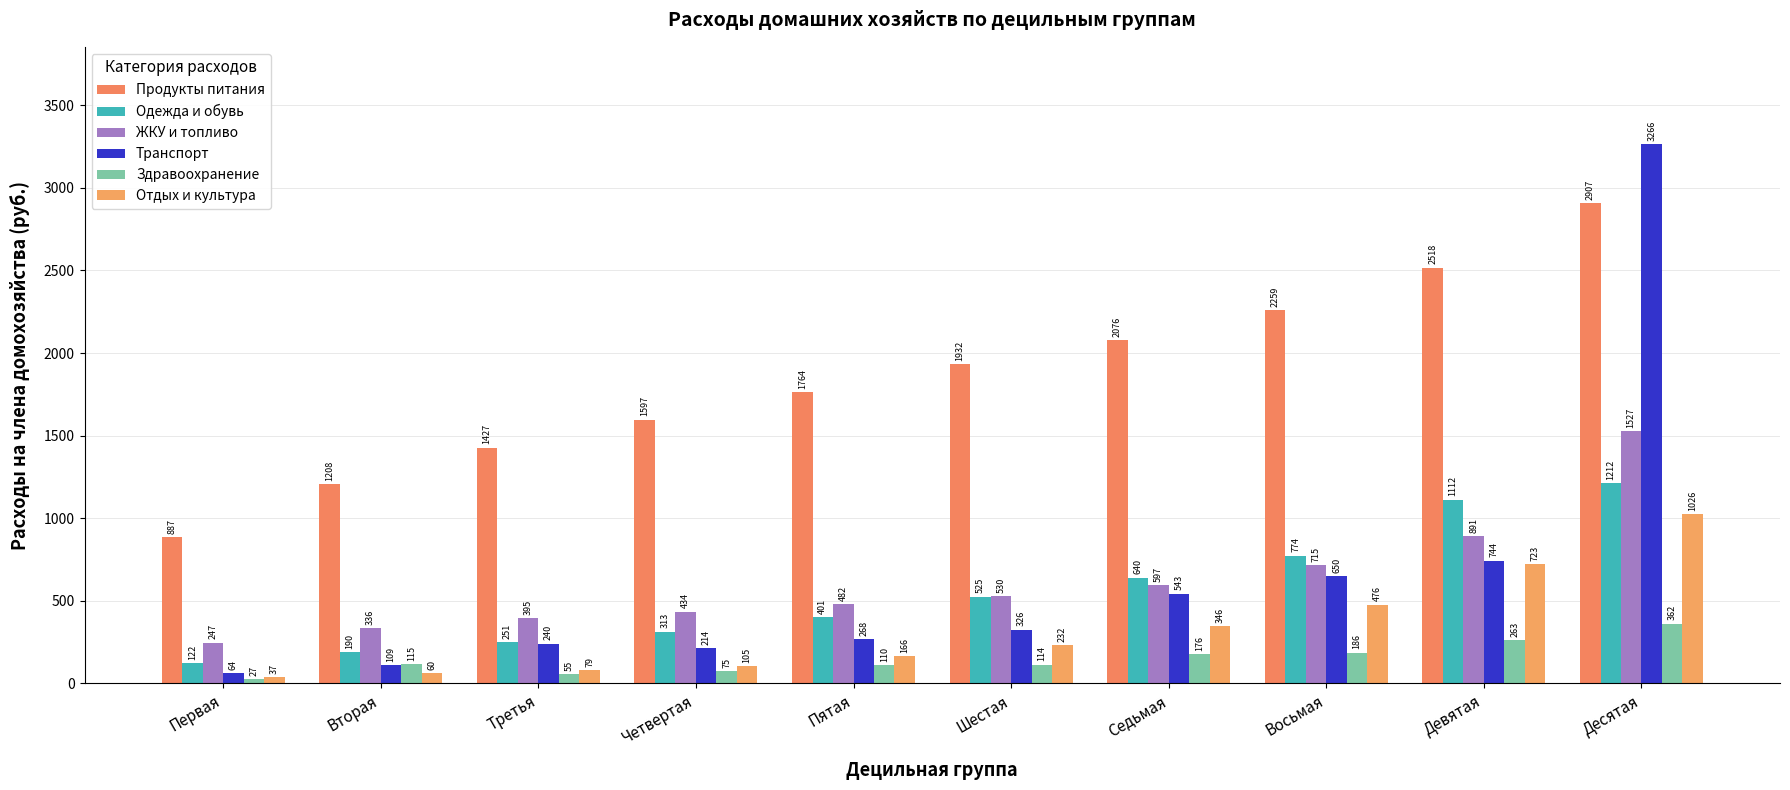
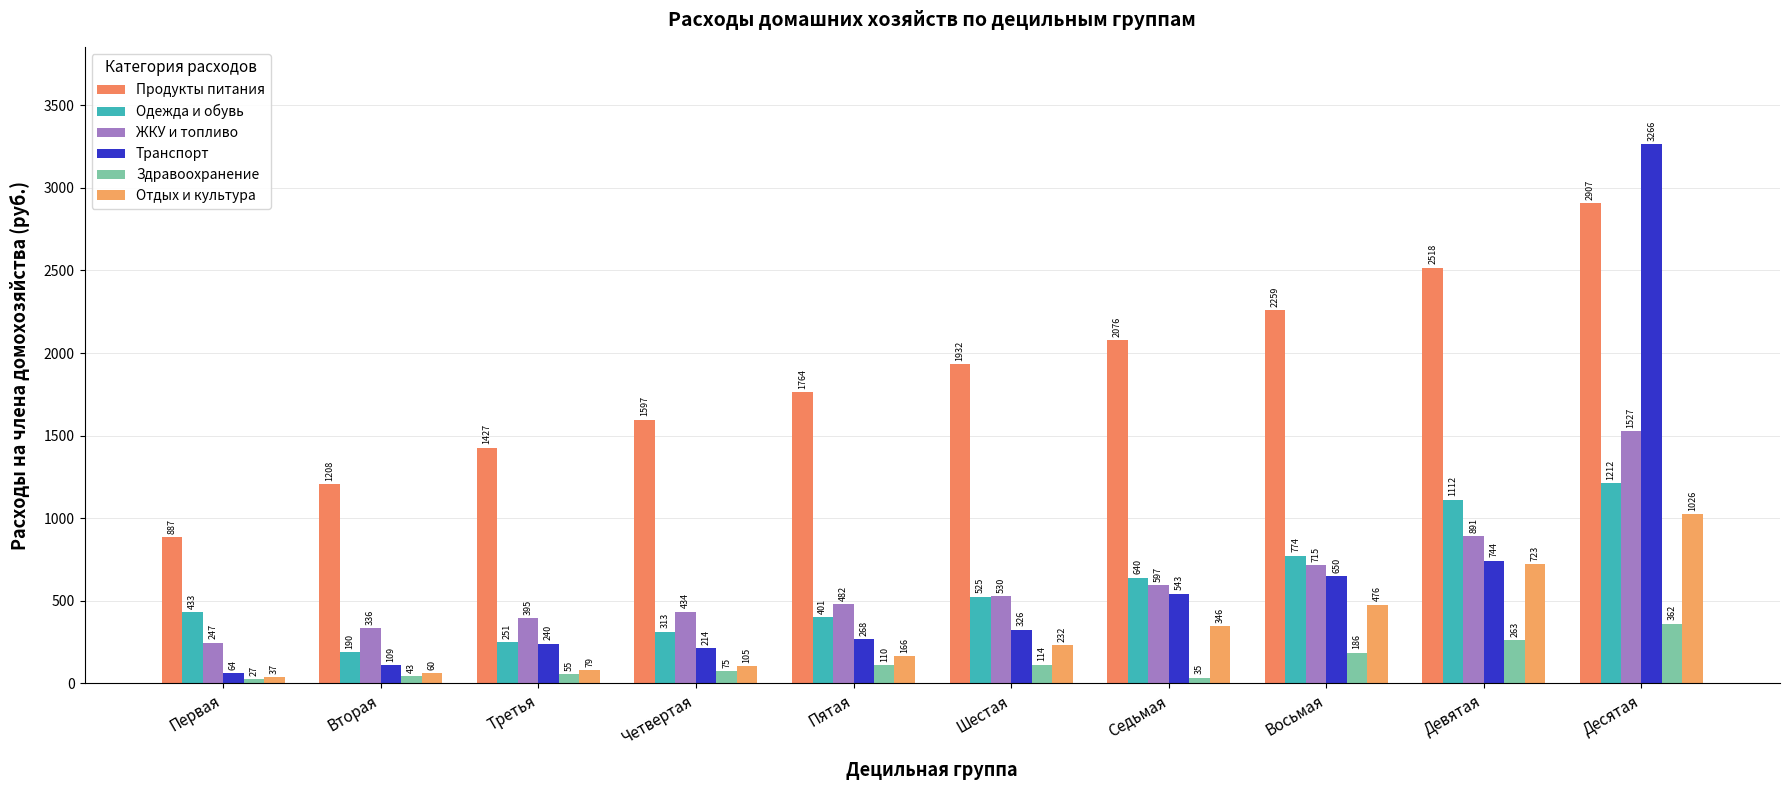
  {
    "Одежда и обувь": {
-     "Первая": 122,
+     "Первая": 433,
      "Вторая": 190,
      "Третья": 251,
      "Четвертая": 313,
      "Пятая": 401,
      "Шестая": 525,
      "Седьмая": 640,
      "Восьмая": 774,
      "Девятая": 1112,
      "Десятая": 1212
    },
    "ЖКУ и топливо": {
      "Первая": 247,
      "Вторая": 336,
      "Третья": 395,
      "Четвертая": 434,
      "Пятая": 482,
      "Шестая": 530,
      "Седьмая": 597,
      "Восьмая": 715,
      "Девятая": 891,
      "Десятая": 1527
    },
    "Транспорт": {
      "Первая": 64,
      "Вторая": 109,
      "Третья": 240,
      "Четвертая": 214,
      "Пятая": 268,
      "Шестая": 326,
      "Седьмая": 543,
      "Восьмая": 650,
      "Девятая": 744,
      "Десятая": 3266
    },
    "Здравоохранение": {
      "Первая": 27,
-     "Вторая": 115,
+     "Вторая": 43,
      "Третья": 55,
      "Четвертая": 75,
      "Пятая": 110,
      "Шестая": 114,
-     "Седьмая": 176,
+     "Седьмая": 35,
      "Восьмая": 186,
      "Девятая": 263,
      "Десятая": 362
    }
  }
